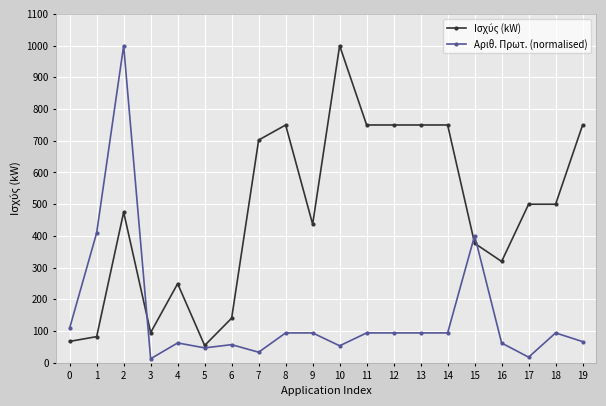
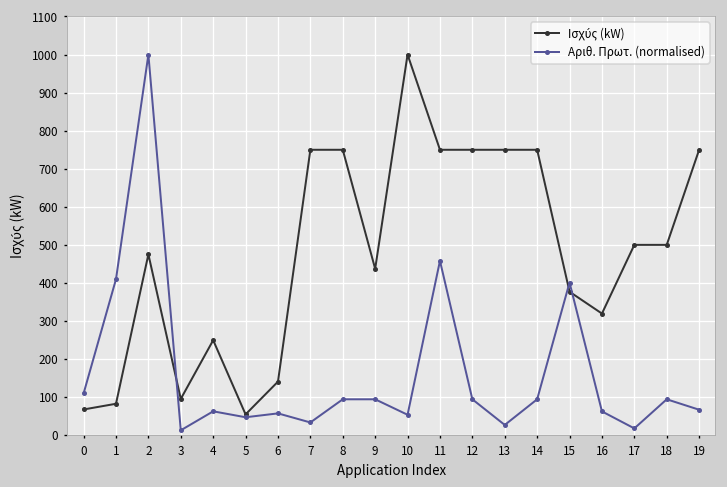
  {
    "Ισχύς (kW)": {
      "0": 70,
      "1": 80,
      "2": 480,
      "3": 100,
      "4": 250,
      "6": 140,
-     "7": 700,
+     "7": 750,
      "8": 750,
      "9": 440,
      "10": 1000,
      "11": 750,
      "12": 750,
      "13": 750,
      "14": 750,
      "15": 380,
      "16": 320,
      "17": 500,
      "18": 500,
      "19": 750
    },
    "Αριθ. Πρωτ. (normalised)": {
      "0": 110,
      "1": 410,
      "2": 1000,
      "3": 10,
      "4": 60,
      "6": 60,
      "7": 30,
      "8": 90,
      "9": 90,
      "10": 50,
-     "11": 90,
+     "11": 460,
      "12": 90,
-     "13": 90,
+     "13": 30,
      "14": 90,
      "15": 400,
      "16": 60,
      "17": 20,
      "18": 90,
      "19": 70
    }
  }
